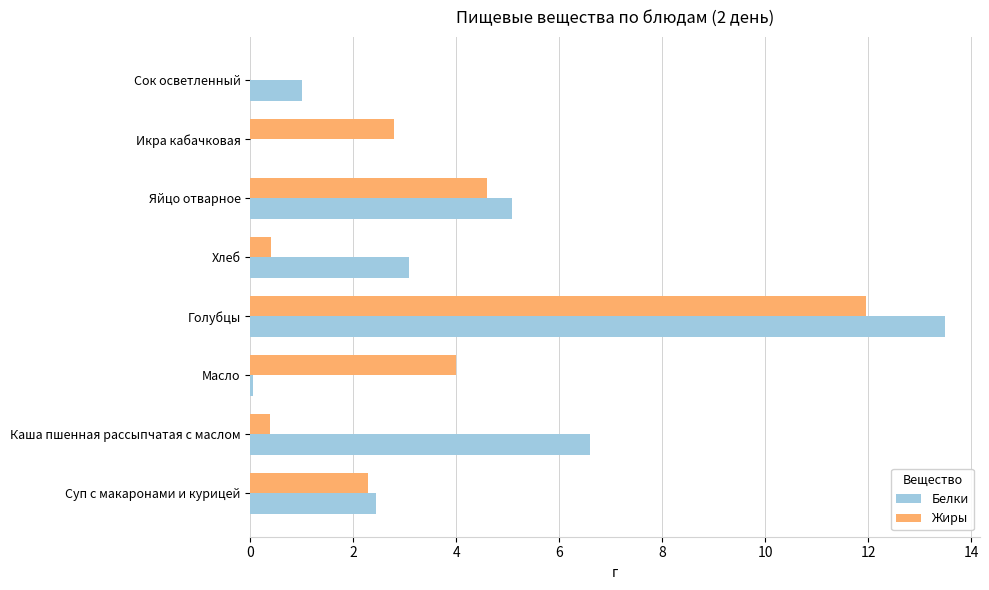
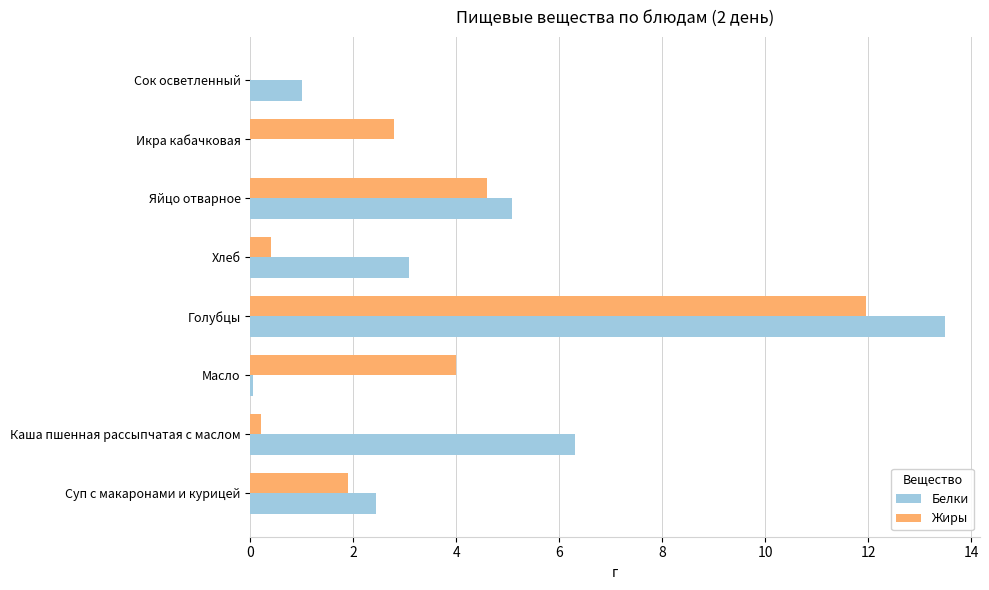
  {
    "Белки": {
      "Сок осветленный": 1.0,
      "Икра кабачковая": 0.0,
      "Яйцо отварное": 5.1,
      "Хлеб": 3.1,
      "Голубцы": 13.5,
      "Масло": 0.1,
-     "Каша пшенная рассыпчатая с маслом": 6.6,
+     "Каша пшенная рассыпчатая с маслом": 6.3,
      "Суп с макаронами и курицей": 2.4
    },
    "Жиры": {
      "Сок осветленный": 0.0,
      "Икра кабачковая": 2.8,
      "Яйцо отварное": 4.6,
      "Хлеб": 0.4,
      "Голубцы": 12.0,
      "Масло": 4.0,
-     "Каша пшенная рассыпчатая с маслом": 0.4,
-     "Суп с макаронами и курицей": 2.3
+     "Каша пшенная рассыпчатая с маслом": 0.2,
+     "Суп с макаронами и курицей": 1.9
    }
  }
